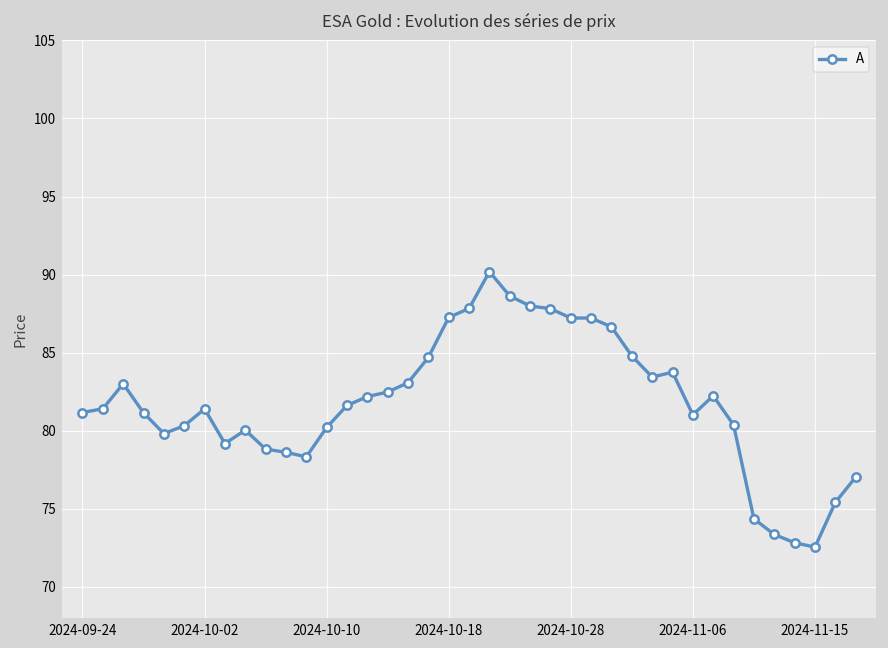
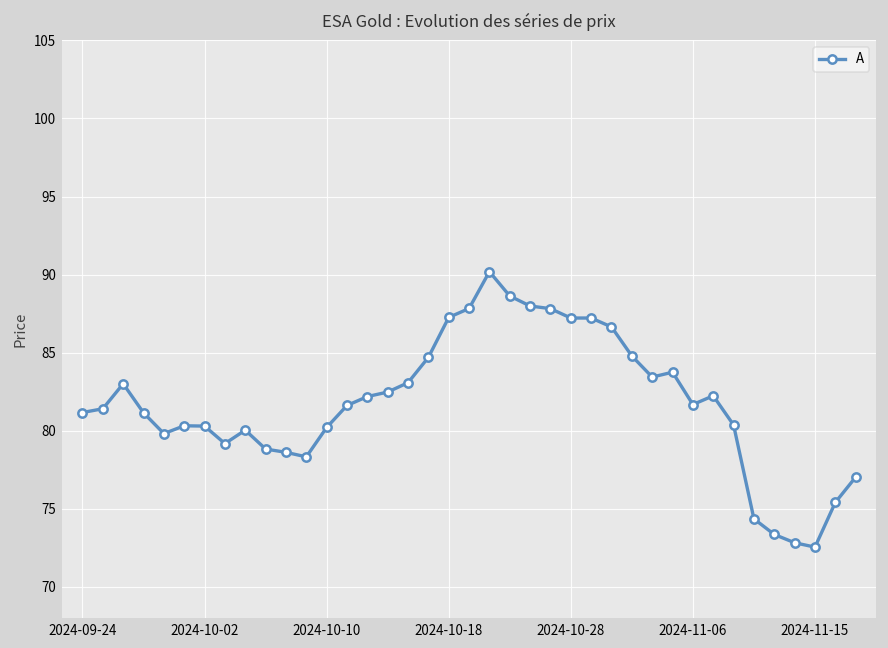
  {
    "2024-09-24": 81.2,
-   "2024-10-02": 81.4,
+   "2024-10-02": 80.3,
    "2024-10-10": 80.2,
    "2024-10-18": 87.3,
    "2024-10-28": 87.2,
-   "2024-11-06": 81.0,
+   "2024-11-06": 81.7,
    "2024-11-15": 72.6
  }
